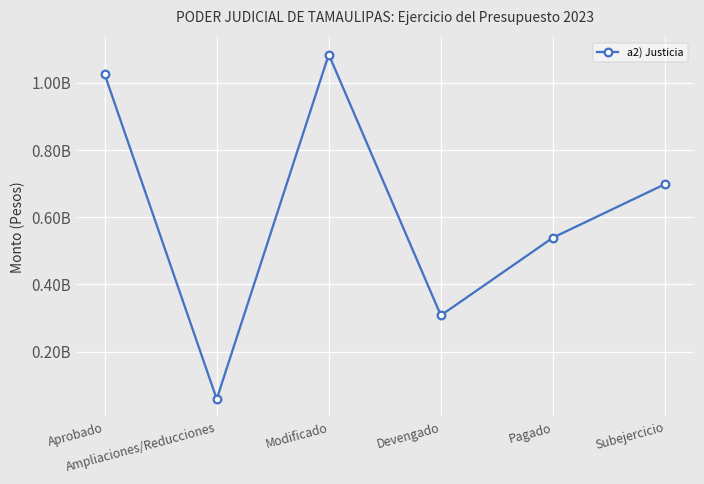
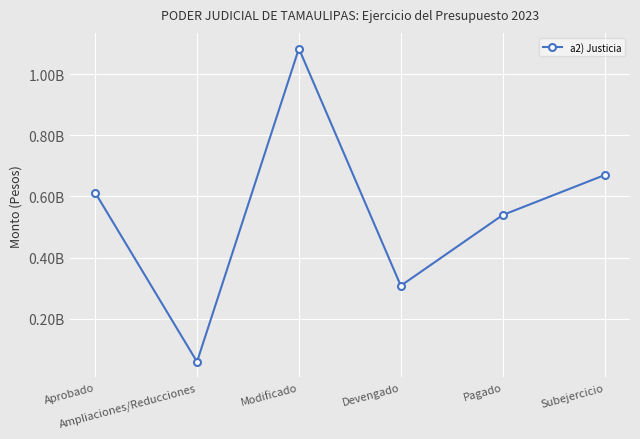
  {
-   "Aprobado": 1030000000,
+   "Aprobado": 610000000,
    "Ampliaciones/Reducciones": 60000000,
    "Modificado": 1080000000,
    "Devengado": 310000000,
    "Pagado": 540000000,
-   "Subejercicio": 700000000
+   "Subejercicio": 670000000
  }
